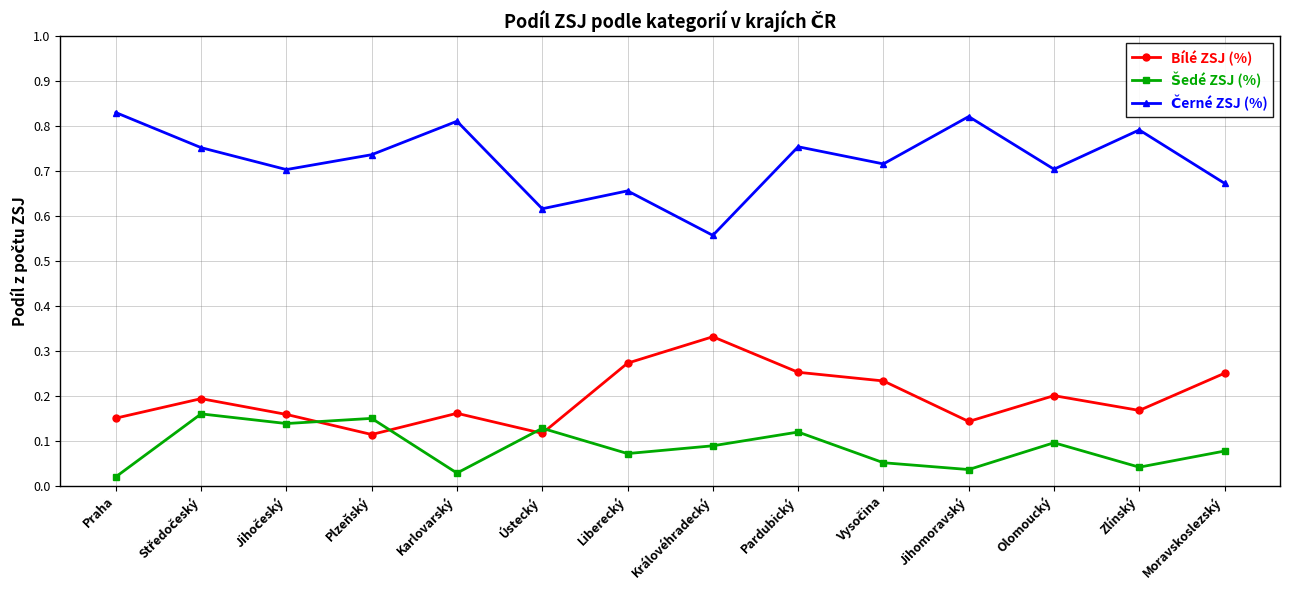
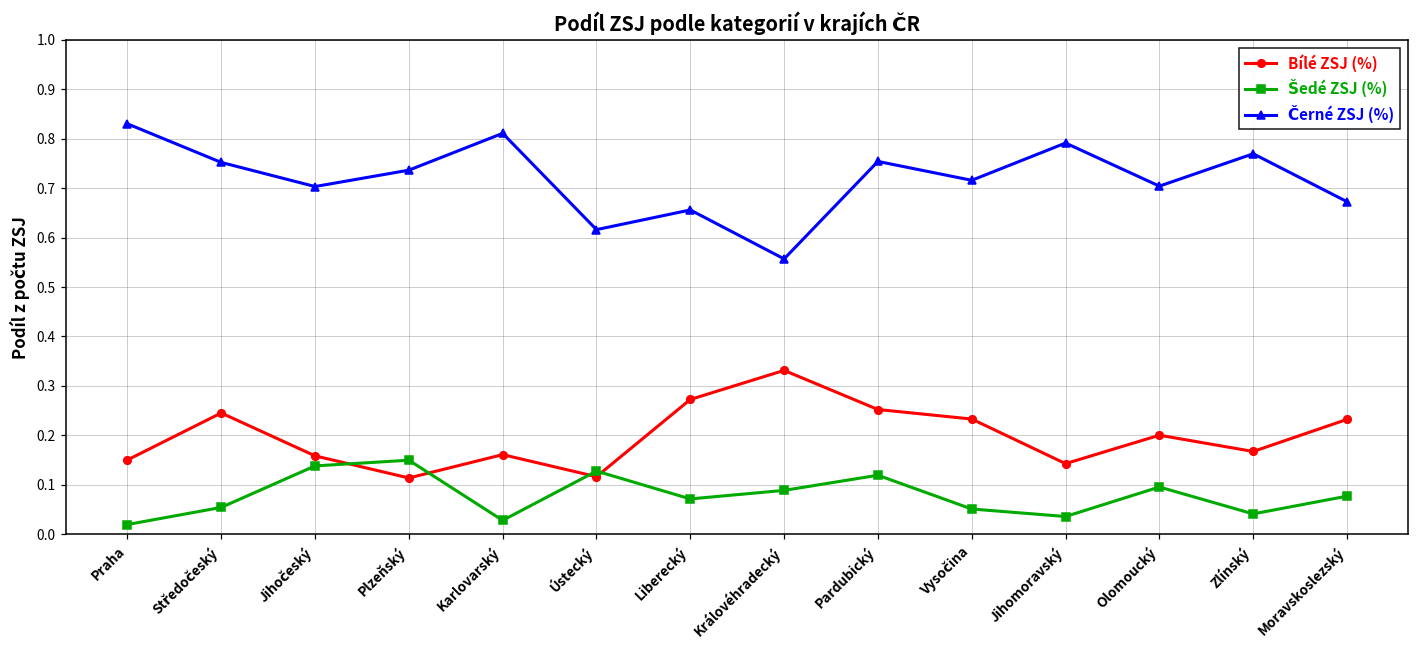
  {
    "Bílé ZSJ (%)": {
      "Praha": 0.15,
-     "Středočeský": 0.19,
+     "Středočeský": 0.25,
      "Jihočeský": 0.16,
      "Plzeňský": 0.11,
      "Karlovarský": 0.16,
      "Ústecký": 0.12,
      "Liberecký": 0.27,
      "Královéhradecký": 0.33,
      "Pardubický": 0.25,
      "Vysočina": 0.23,
      "Jihomoravský": 0.14,
      "Olomoucký": 0.20,
      "Zlínský": 0.17,
-     "Moravskoslezský": 0.25
+     "Moravskoslezský": 0.23
    },
    "Šedé ZSJ (%)": {
      "Praha": 0.02,
-     "Středočeský": 0.16,
+     "Středočeský": 0.05,
      "Jihočeský": 0.14,
      "Plzeňský": 0.15,
      "Karlovarský": 0.03,
      "Ústecký": 0.13,
      "Liberecký": 0.07,
      "Královéhradecký": 0.09,
      "Pardubický": 0.12,
      "Vysočina": 0.05,
      "Jihomoravský": 0.04,
      "Olomoucký": 0.10,
      "Zlínský": 0.04,
      "Moravskoslezský": 0.08
    },
    "Černé ZSJ (%)": {
      "Praha": 0.83,
      "Středočeský": 0.75,
      "Jihočeský": 0.70,
      "Plzeňský": 0.74,
      "Karlovarský": 0.81,
      "Ústecký": 0.62,
      "Liberecký": 0.66,
      "Královéhradecký": 0.56,
      "Pardubický": 0.75,
      "Vysočina": 0.72,
-     "Jihomoravský": 0.82,
+     "Jihomoravský": 0.79,
      "Olomoucký": 0.70,
-     "Zlínský": 0.79,
+     "Zlínský": 0.77,
      "Moravskoslezský": 0.67
    }
  }
